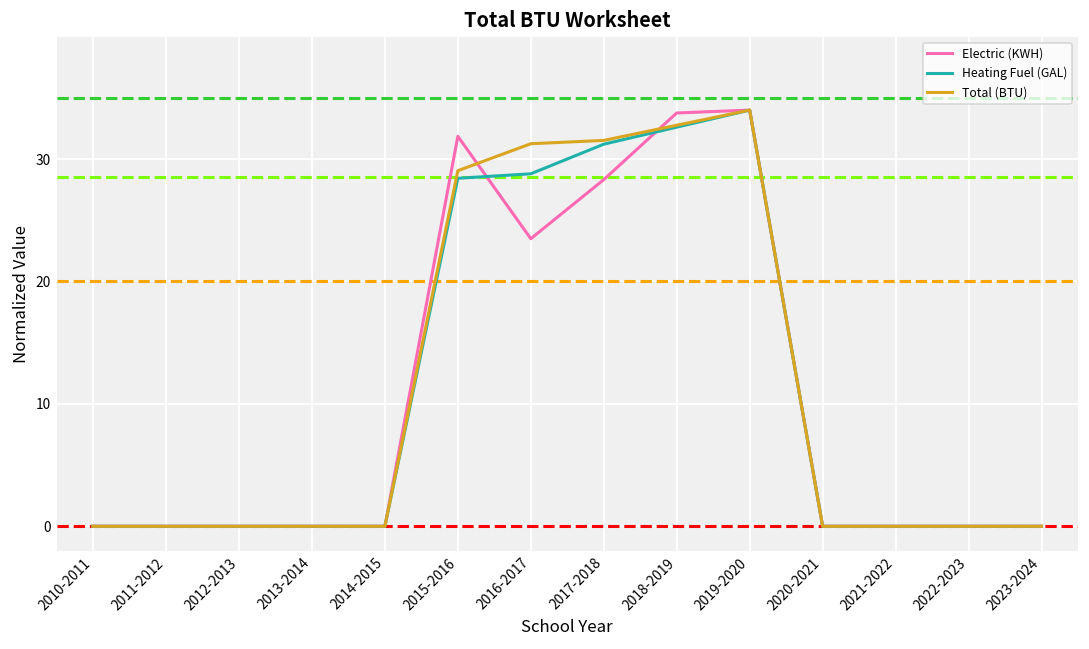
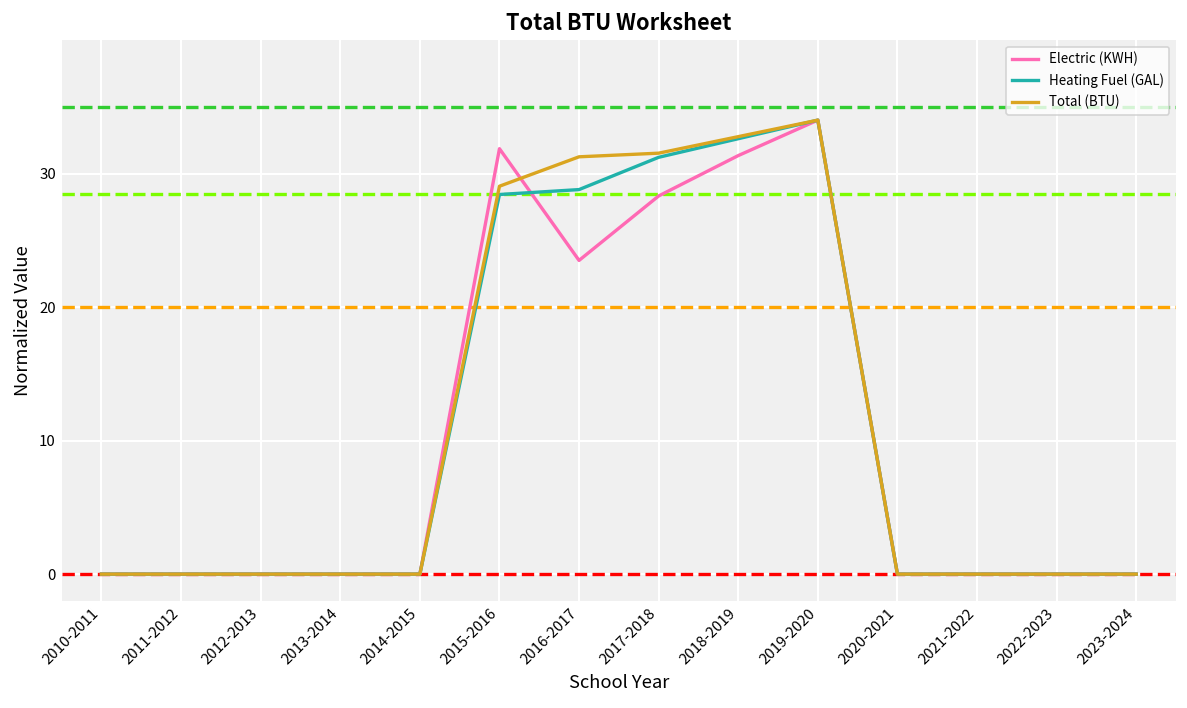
  {
    "Electric (KWH)": {
      "2015-2016": 31.9,
      "2016-2017": 23.5,
      "2017-2018": 28.3,
-     "2018-2019": 33.8
+     "2018-2019": 31.3
    },
    "Heating Fuel (GAL)": {
      "2015-2016": 28.4,
      "2016-2017": 28.8,
      "2017-2018": 31.2
    },
    "Total (BTU)": {
      "2015-2016": 29.0,
      "2016-2017": 31.3,
      "2017-2018": 31.5
    }
  }
